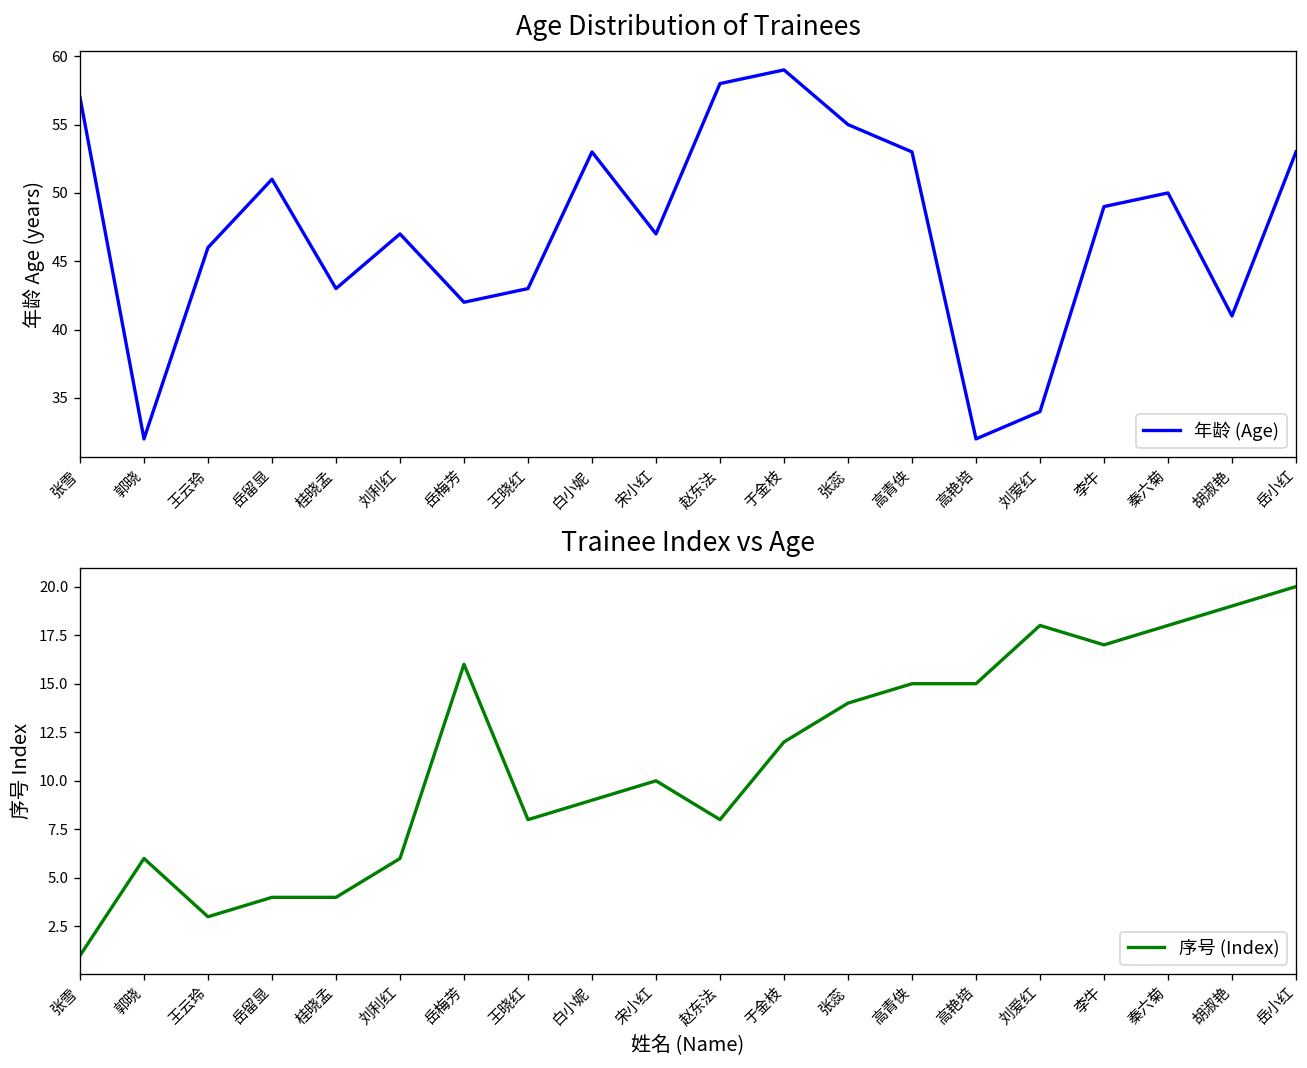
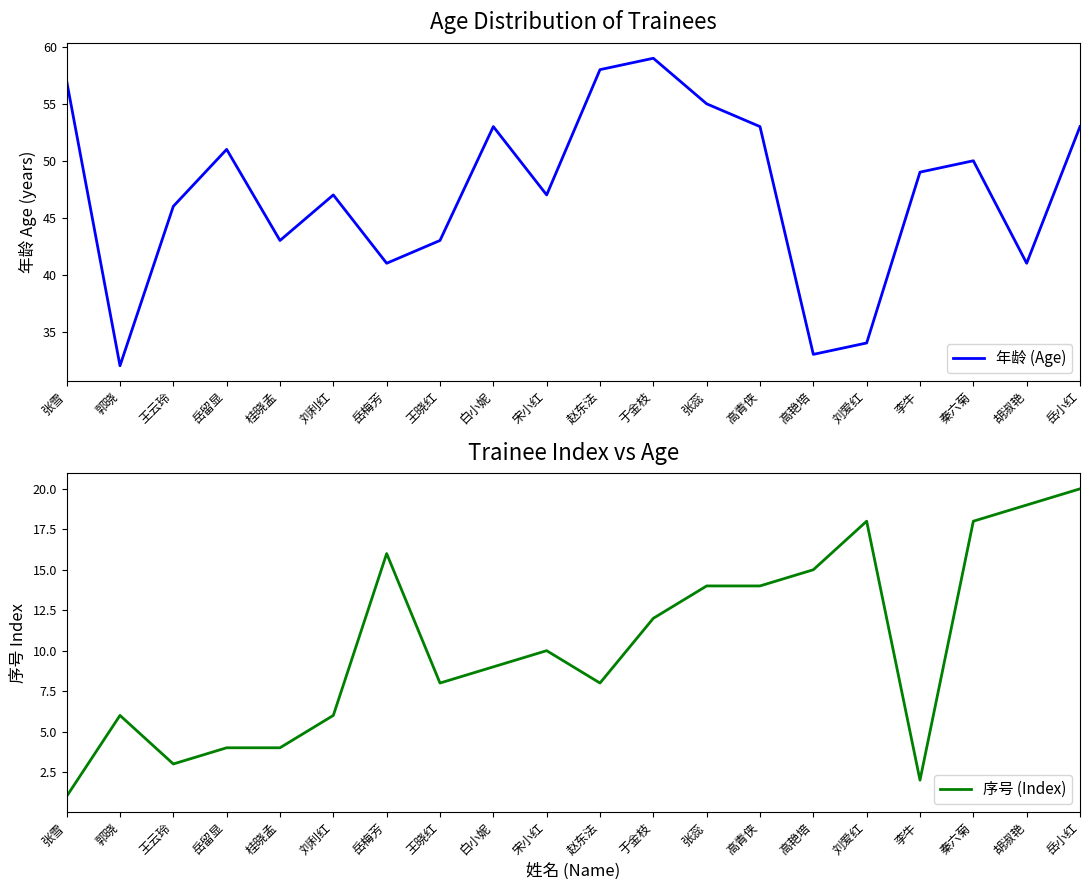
  {
    "Age Distribution of Trainees": {
      "张雪": 57,
      "郭晓": 32,
      "王云玲": 46,
      "岳留显": 51,
      "桂晓孟": 43,
      "刘利红": 47,
-     "岳梅芳": 42,
+     "岳梅芳": 41,
      "王晓红": 43,
      "白小妮": 53,
      "宋小红": 47,
      "赵东法": 58,
      "于金枝": 59,
      "张蕊": 55,
      "高青侠": 53,
-     "高艳培": 32,
+     "高艳培": 33,
      "刘爱红": 34,
      "李牛": 49,
      "秦六菊": 50,
      "胡淑艳": 41,
      "岳小红": 53
    },
    "Trainee Index vs Age": {
      "张雪": 1,
      "郭晓": 6,
      "王云玲": 3,
      "岳留显": 4,
      "桂晓孟": 4,
      "刘利红": 6,
      "岳梅芳": 16,
      "王晓红": 8,
      "白小妮": 9,
      "宋小红": 10,
      "赵东法": 8,
      "于金枝": 12,
      "张蕊": 14,
-     "高青侠": 15,
+     "高青侠": 14,
      "高艳培": 15,
      "刘爱红": 18,
-     "李牛": 17,
+     "李牛": 2,
      "秦六菊": 18,
      "胡淑艳": 19,
      "岳小红": 20
    }
  }
